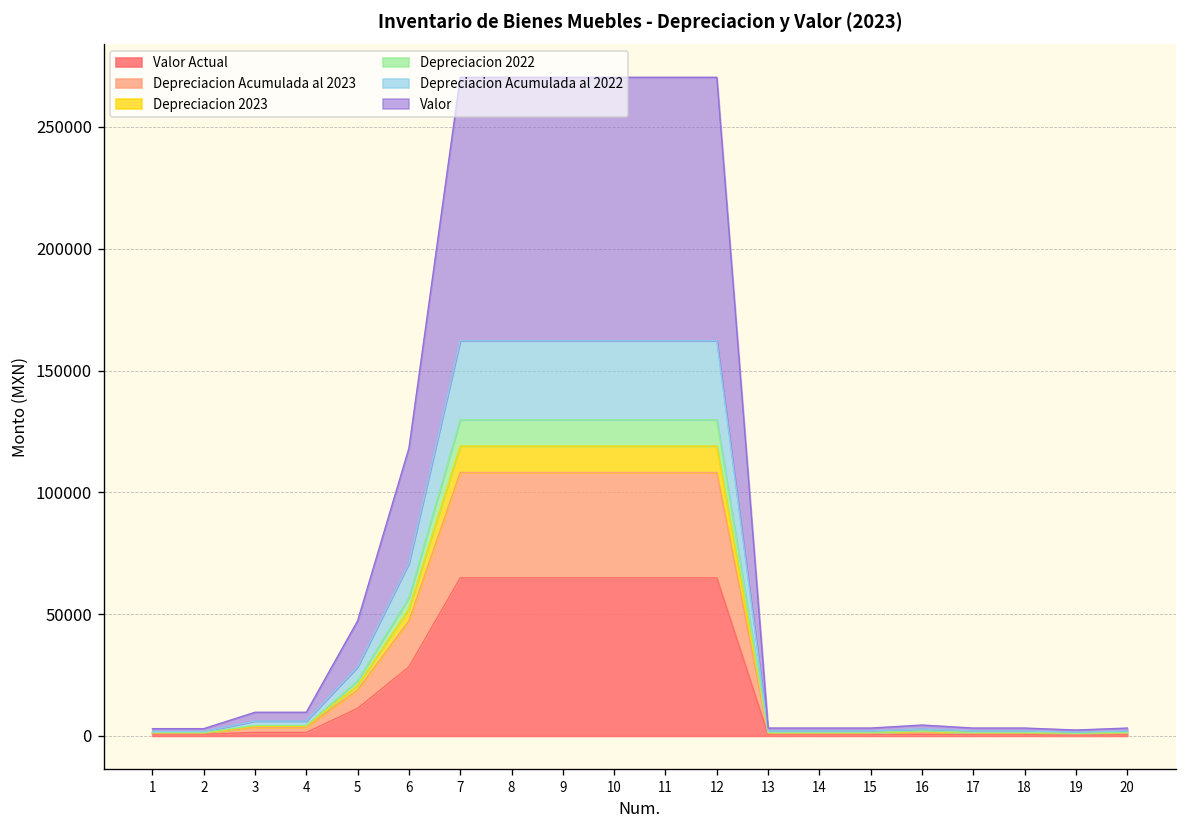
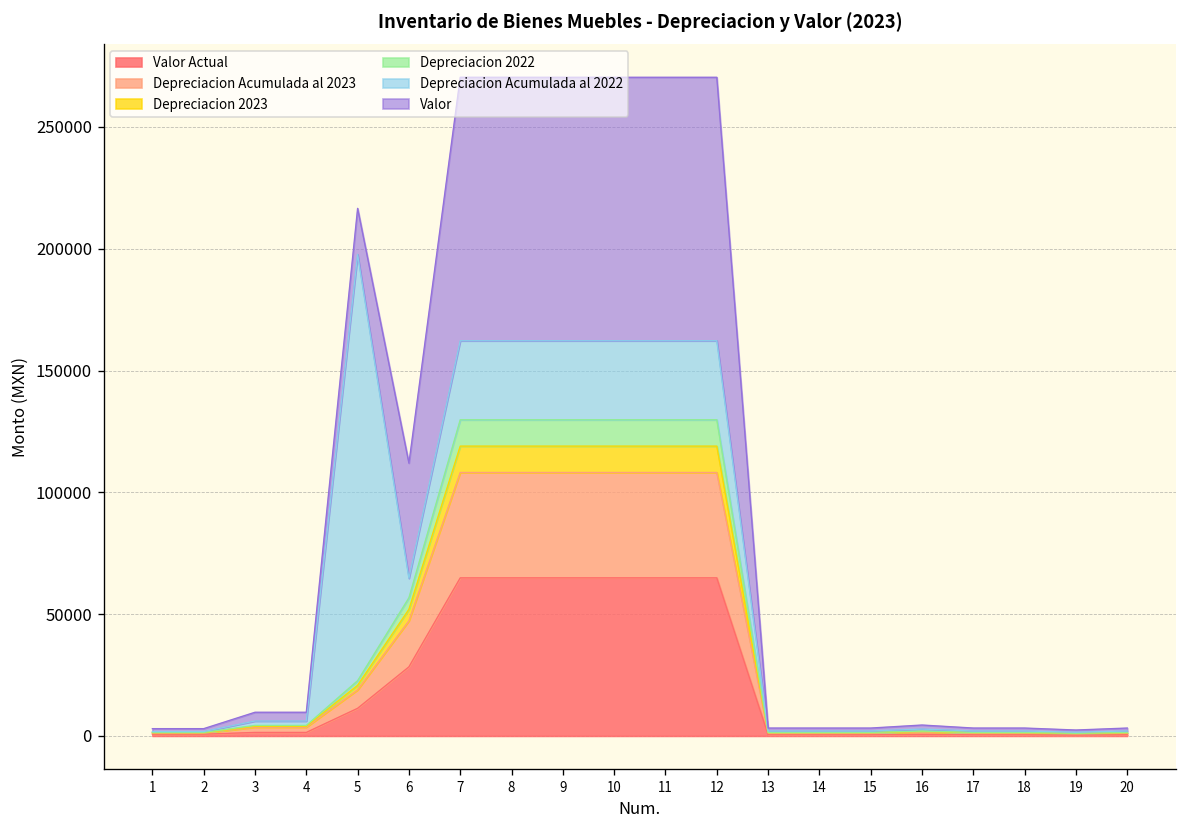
  {
    "Depreciacion 2023": {
      "5": 2000,
      "6": 5000,
      "7": 11000,
      "8": 11000,
      "9": 11000,
      "10": 11000,
      "11": 11000,
      "12": 11000
    },
    "Depreciacion 2022": {
      "5": 2000,
      "6": 5000,
      "7": 11000,
      "8": 11000,
      "9": 11000,
      "10": 11000,
      "11": 11000,
      "12": 11000
    },
    "Depreciacion Acumulada al 2022": {
      "3": 2000,
      "4": 2000,
-     "5": 6000,
-     "6": 14000,
+     "5": 175000,
+     "6": 8000,
      "7": 32000,
      "8": 32000,
      "9": 32000,
      "10": 32000,
      "11": 32000,
      "12": 32000
    },
    "Valor": {
      "3": 4000,
      "4": 4000,
      "5": 19000,
      "6": 47000,
      "11": 108000,
      "12": 108000,
      "16": 2000
    }
  }
